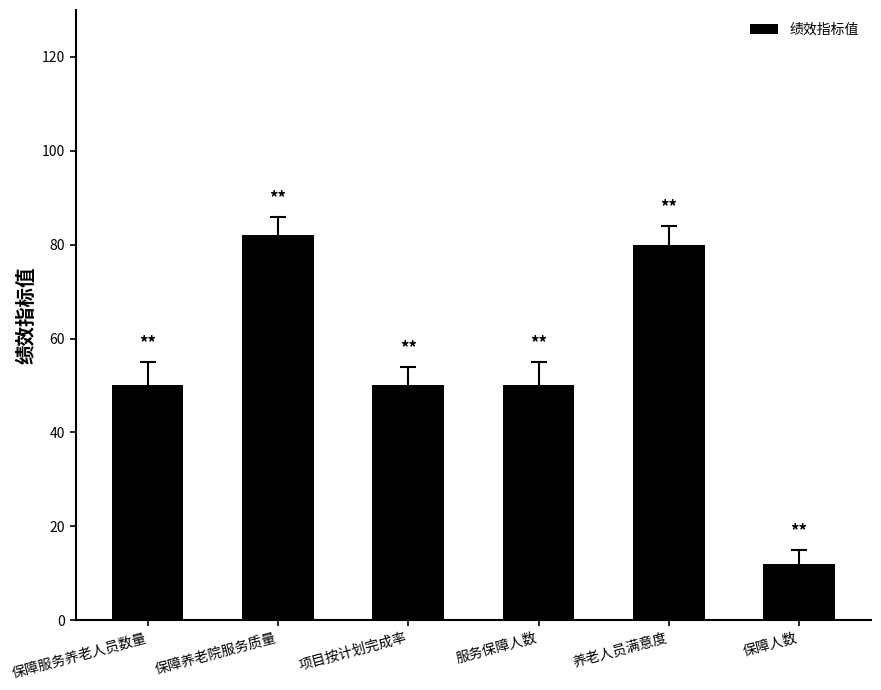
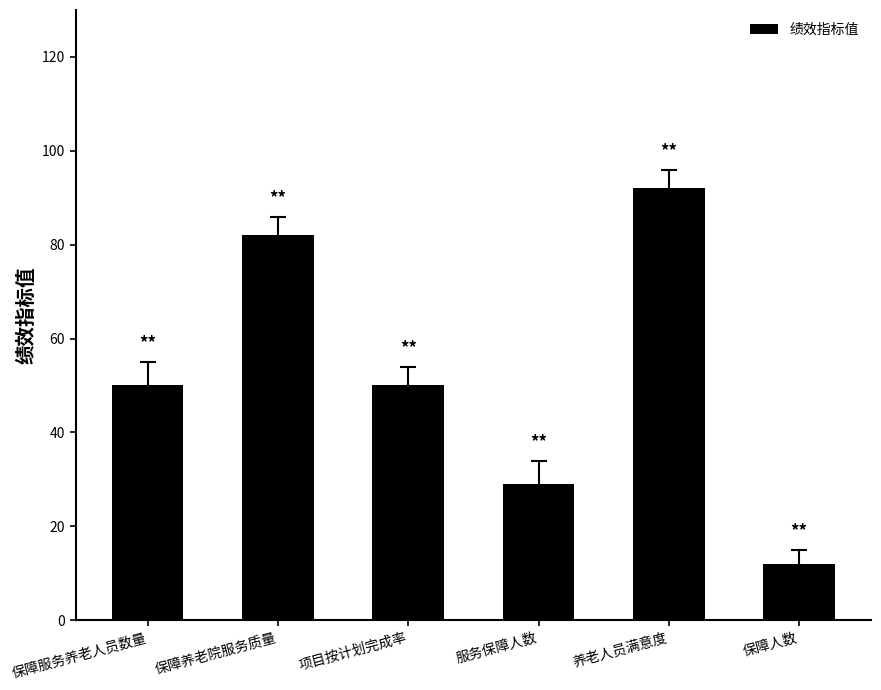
  {
    "绩效指标值": {
      "保障服务养老人员数量": 50,
      "保障养老院服务质量": 82,
      "项目按计划完成率": 50,
-     "服务保障人数": 50,
-     "养老人员满意度": 80,
+     "服务保障人数": 29,
+     "养老人员满意度": 92,
      "保障人数": 12
    }
  }
